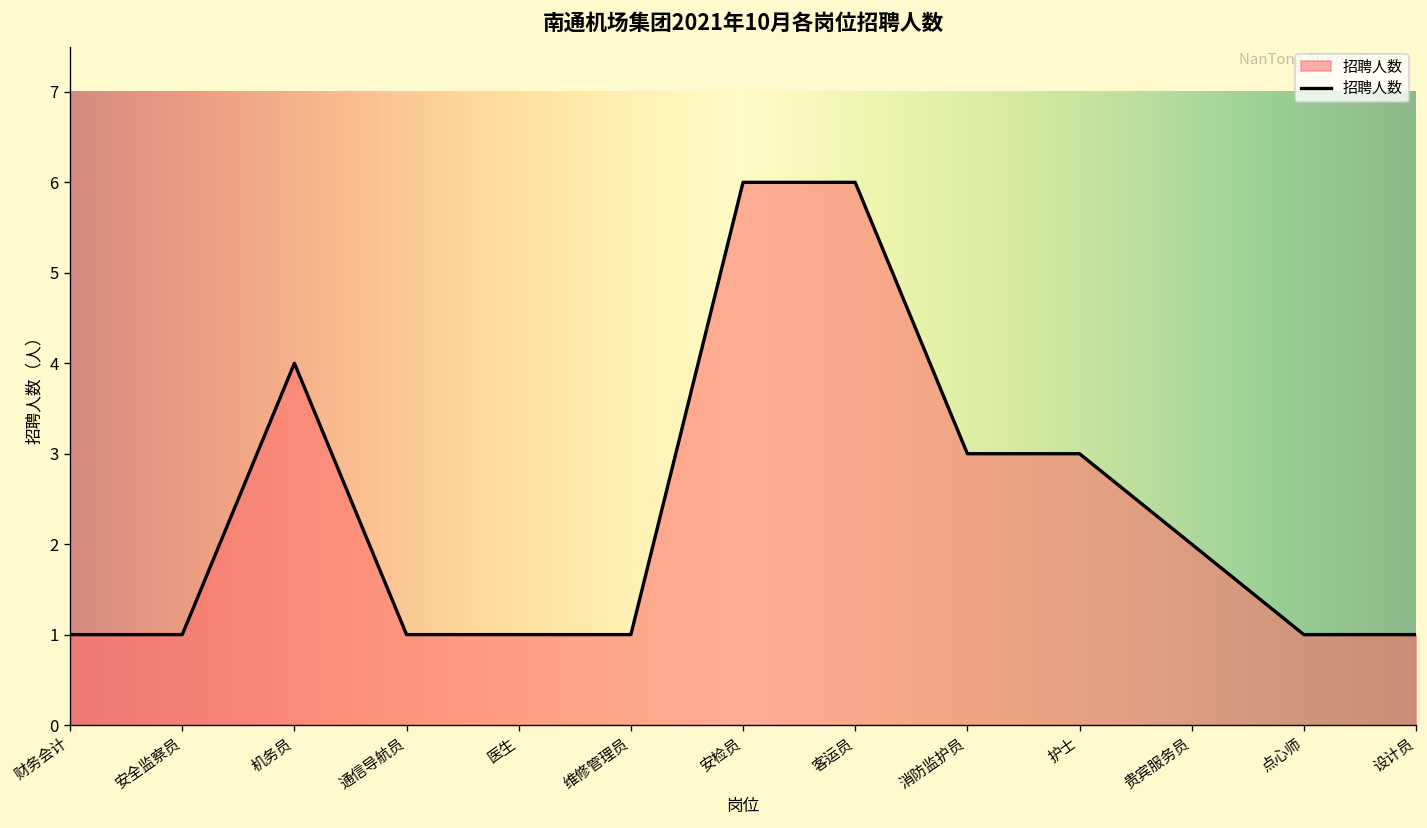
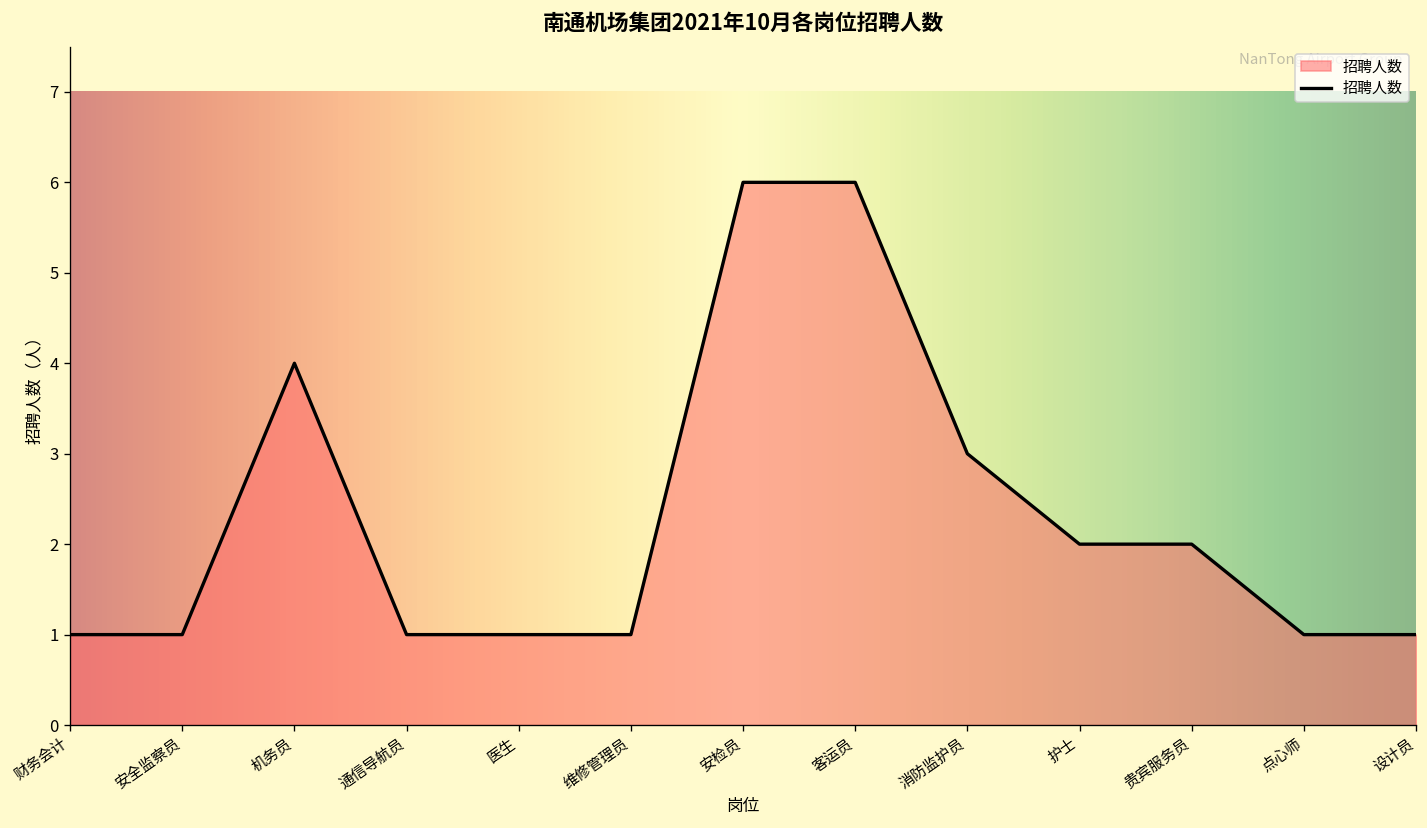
  {
    "财务会计": 1,
    "安全监察员": 1,
    "机务员": 4,
    "通信导航员": 1,
    "医生": 1,
    "维修管理员": 1,
    "安检员": 6,
    "客运员": 6,
    "消防监护员": 3,
-   "护士": 3,
+   "护士": 2,
    "贵宾服务员": 2,
    "点心师": 1,
    "设计员": 1
  }
